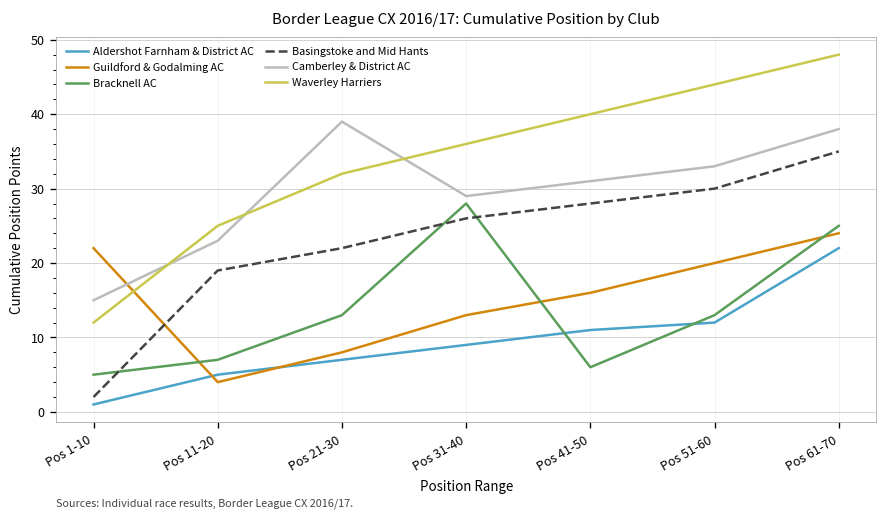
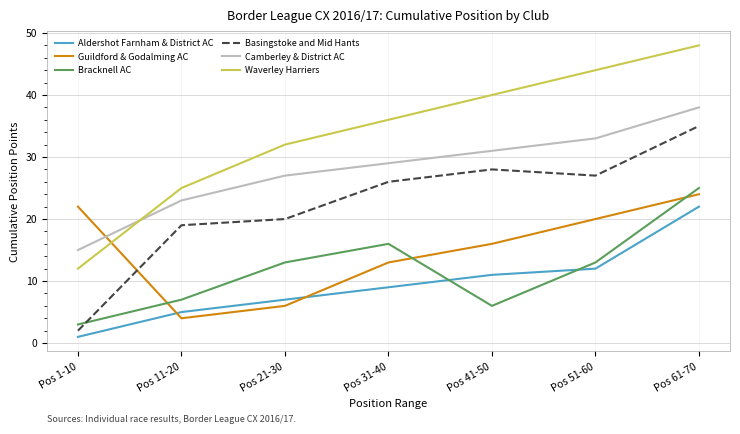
  {
    "Aldershot Farnham & District AC": {
      "Pos 1-10": 1,
      "Pos 11-20": 5,
      "Pos 21-30": 7,
      "Pos 31-40": 9,
      "Pos 41-50": 11,
      "Pos 51-60": 12,
      "Pos 61-70": 22
    },
    "Guildford & Godalming AC": {
      "Pos 1-10": 22,
      "Pos 11-20": 4,
-     "Pos 21-30": 8,
+     "Pos 21-30": 6,
      "Pos 31-40": 13,
      "Pos 41-50": 16,
      "Pos 51-60": 20,
      "Pos 61-70": 24
    },
    "Bracknell AC": {
-     "Pos 1-10": 5,
+     "Pos 1-10": 3,
      "Pos 11-20": 7,
      "Pos 21-30": 13,
-     "Pos 31-40": 28,
+     "Pos 31-40": 16,
      "Pos 41-50": 6,
      "Pos 51-60": 13,
      "Pos 61-70": 25
    },
    "Basingstoke and Mid Hants": {
      "Pos 1-10": 2,
      "Pos 11-20": 19,
-     "Pos 21-30": 22,
+     "Pos 21-30": 20,
      "Pos 31-40": 26,
      "Pos 41-50": 28,
-     "Pos 51-60": 30,
+     "Pos 51-60": 27,
      "Pos 61-70": 35
    },
    "Camberley & District AC": {
      "Pos 1-10": 15,
      "Pos 11-20": 23,
-     "Pos 21-30": 39,
+     "Pos 21-30": 27,
      "Pos 31-40": 29,
      "Pos 41-50": 31,
      "Pos 51-60": 33,
      "Pos 61-70": 38
    },
    "Waverley Harriers": {
      "Pos 1-10": 12,
      "Pos 11-20": 25,
      "Pos 21-30": 32,
      "Pos 31-40": 36,
      "Pos 41-50": 40,
      "Pos 51-60": 44,
      "Pos 61-70": 48
    }
  }
